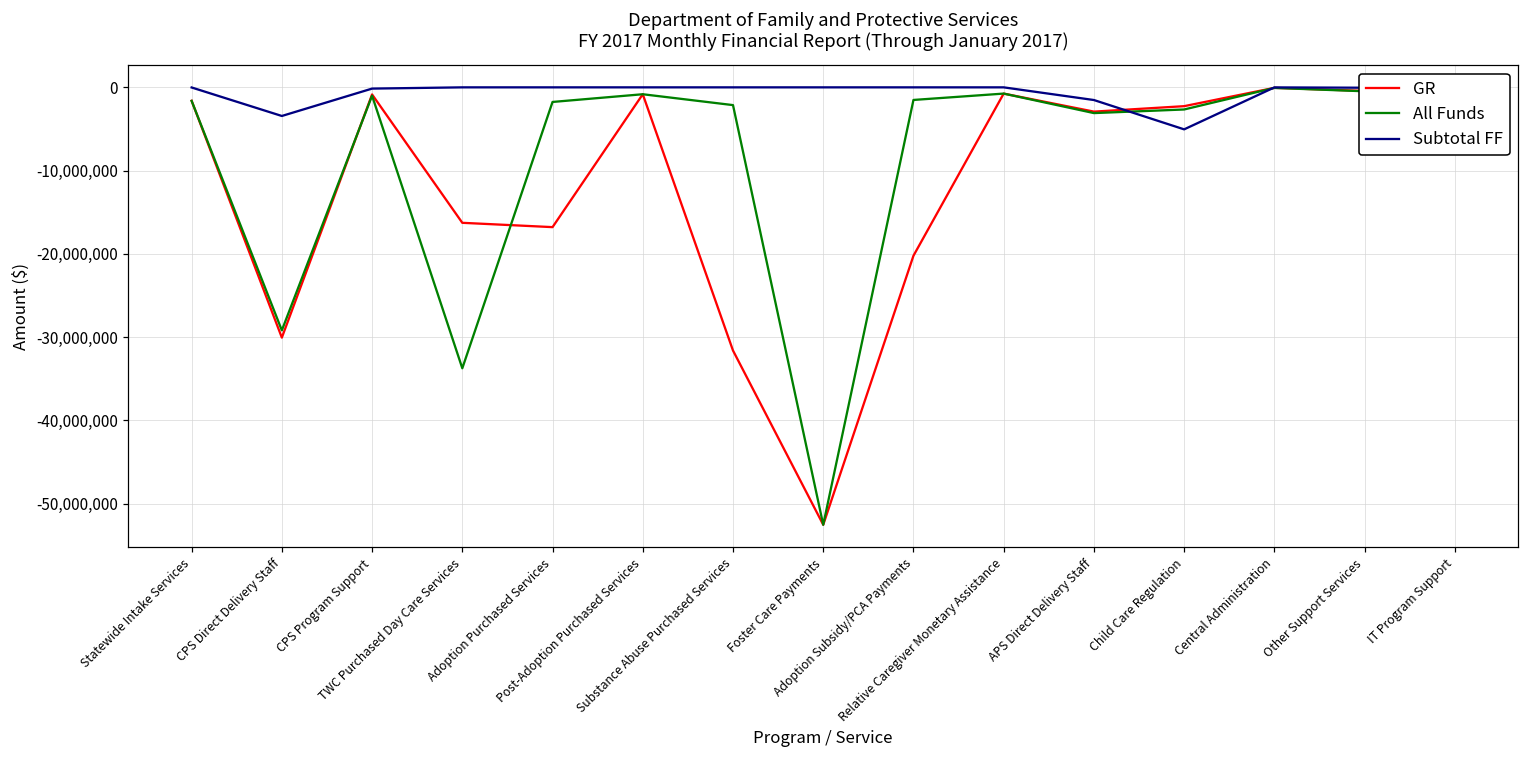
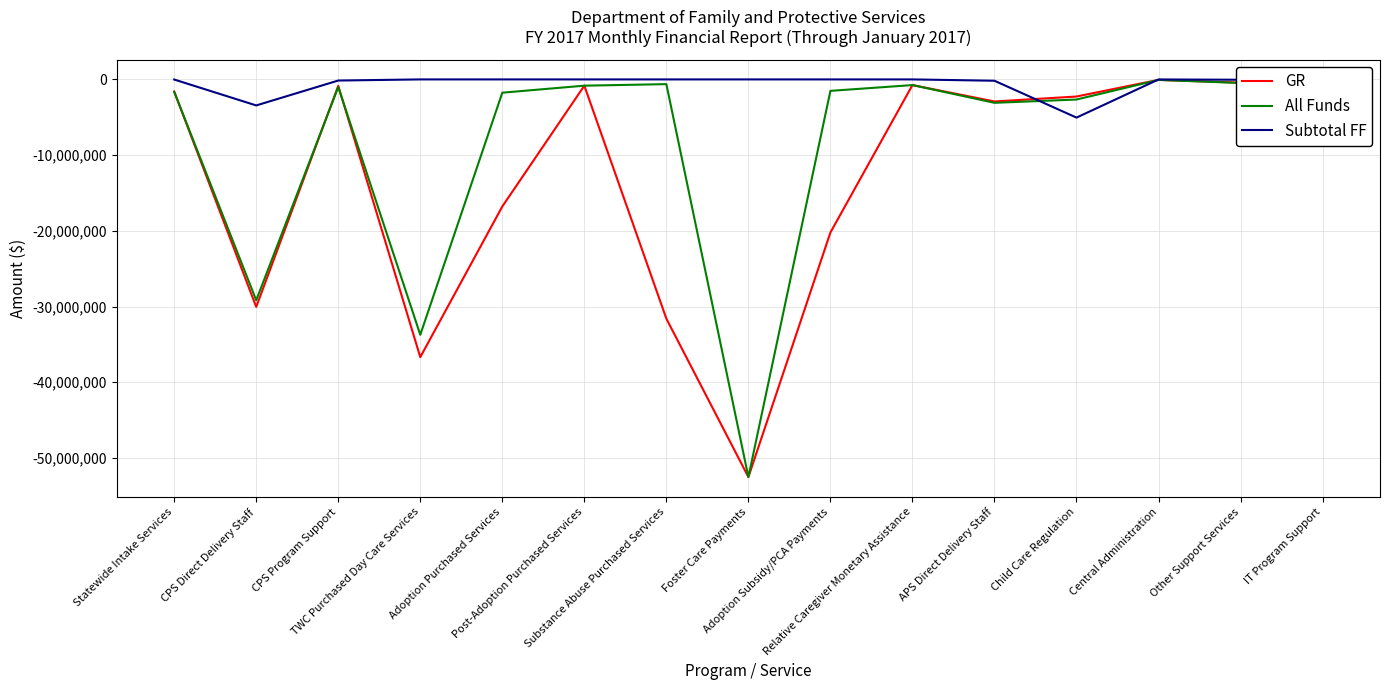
  {
    "GR": {
      "CPS Direct Delivery Staff": "-30,000,000",
-     "TWC Purchased Day Care Services": "-16,000,000",
+     "TWC Purchased Day Care Services": "-37,000,000",
      "Adoption Purchased Services": "-17,000,000",
      "Substance Abuse Purchased Services": "-32,000,000",
      "Adoption Subsidy/PCA Payments": "-20,000,000",
      "Child Care Regulation": "-2,000,000"
    },
    "All Funds": {
      "CPS Direct Delivery Staff": "-29,000,000",
      "TWC Purchased Day Care Services": "-34,000,000",
      "Adoption Purchased Services": "-2,000,000",
-     "Substance Abuse Purchased Services": "-2,000,000",
+     "Substance Abuse Purchased Services": "-1,000,000",
      "Adoption Subsidy/PCA Payments": "-2,000,000",
      "Child Care Regulation": "-3,000,000"
    },
    "Subtotal FF": {
      "Statewide Intake Services": "0",
      "CPS Direct Delivery Staff": "-3,000,000",
      "CPS Program Support": "0",
      "TWC Purchased Day Care Services": "0",
      "Adoption Purchased Services": "0",
      "Post-Adoption Purchased Services": "0",
      "Substance Abuse Purchased Services": "0",
      "Foster Care Payments": "0",
      "Adoption Subsidy/PCA Payments": "0",
      "Relative Caregiver Monetary Assistance": "0",
-     "APS Direct Delivery Staff": "-2,000,000",
+     "APS Direct Delivery Staff": "0",
      "Child Care Regulation": "-5,000,000"
    }
  }
